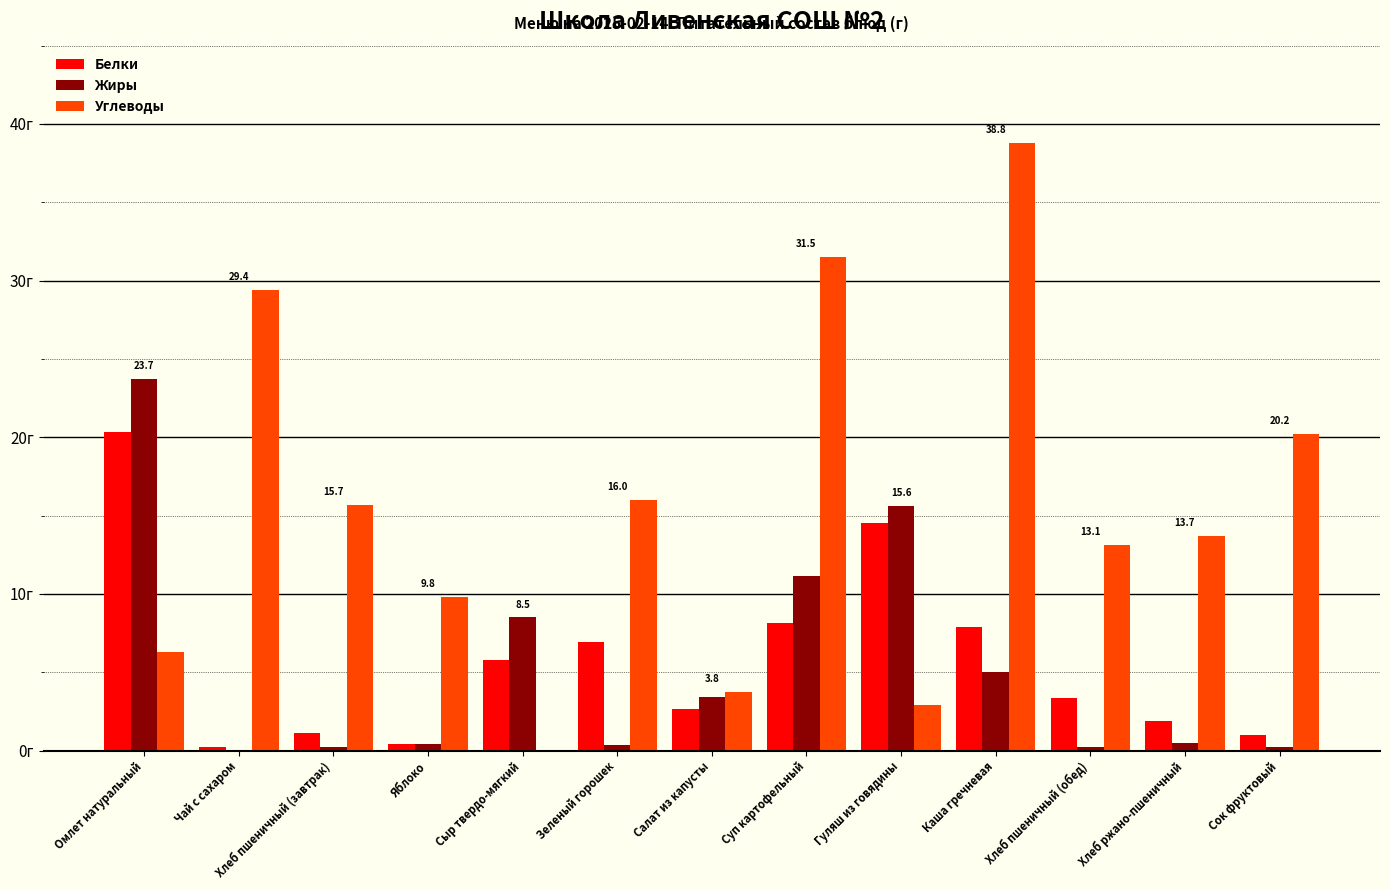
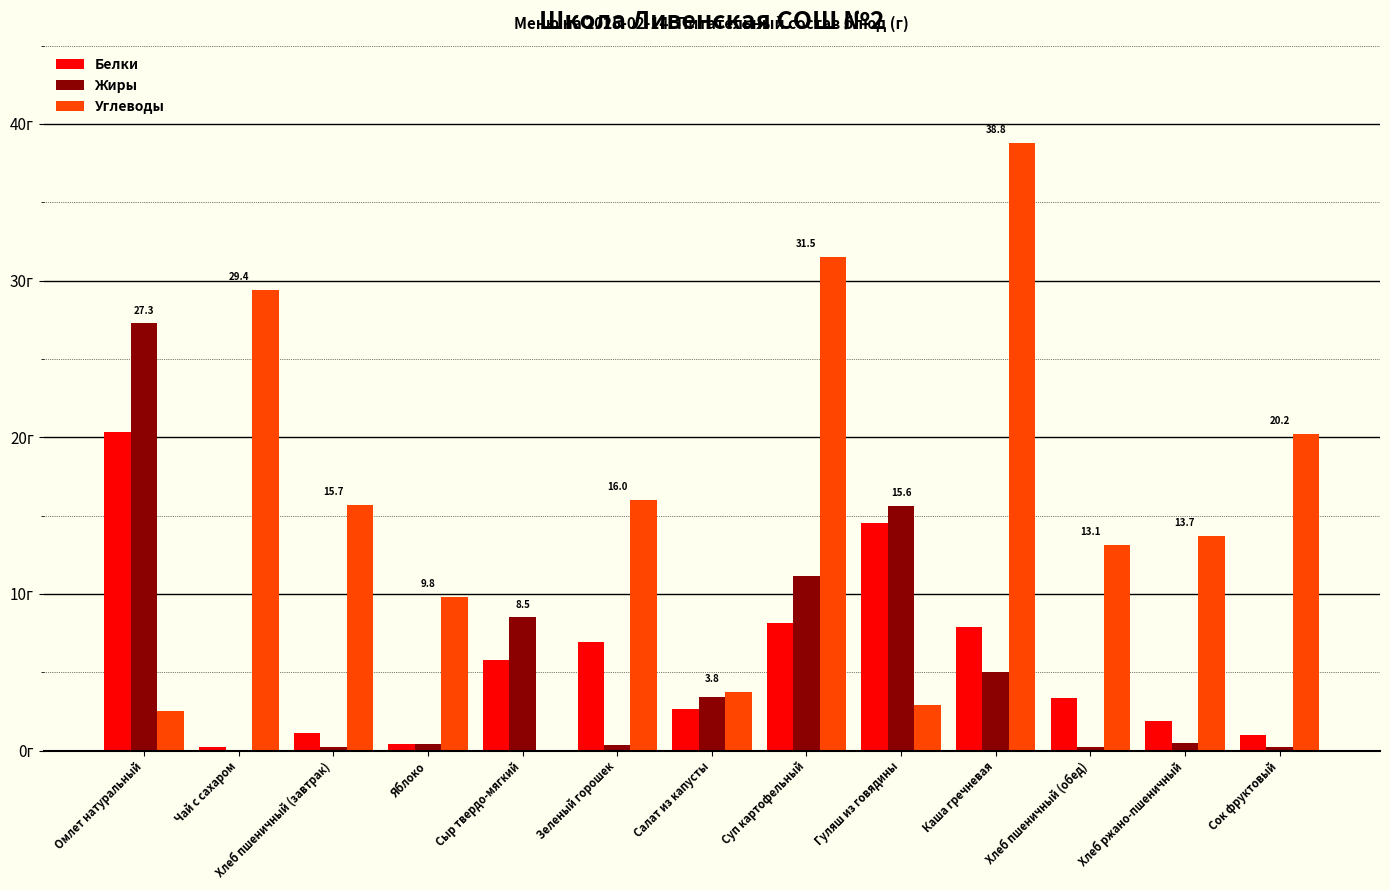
  {
    "Белки": {
      "Омлет натуральный": "20.4г",
      "Чай с сахаром": "0.2г",
      "Хлеб пшеничный (завтрак)": "1.1г",
      "Яблоко": "0.4г",
      "Сыр твердо-мягкий": "5.8г",
      "Зеленый горошек": "6.9г",
      "Салат из капусты": "2.6г",
      "Суп картофельный": "8.2г",
      "Гуляш из говядины": "14.6г",
      "Каша гречневая": "7.9г",
      "Хлеб пшеничный (обед)": "3.4г",
      "Хлеб ржано-пшеничный": "1.9г",
      "Сок фруктовый": "1.0г"
    },
    "Жиры": {
-     "Омлет натуральный": "23.7",
+     "Омлет натуральный": "27.3",
      "Сыр твердо-мягкий": "8.5",
      "Гуляш из говядины": "15.6"
    },
    "Углеводы": {
-     "Омлет натуральный": "6.3г",
+     "Омлет натуральный": "2.5г",
      "Гуляш из говядины": "2.9г"
    }
  }
